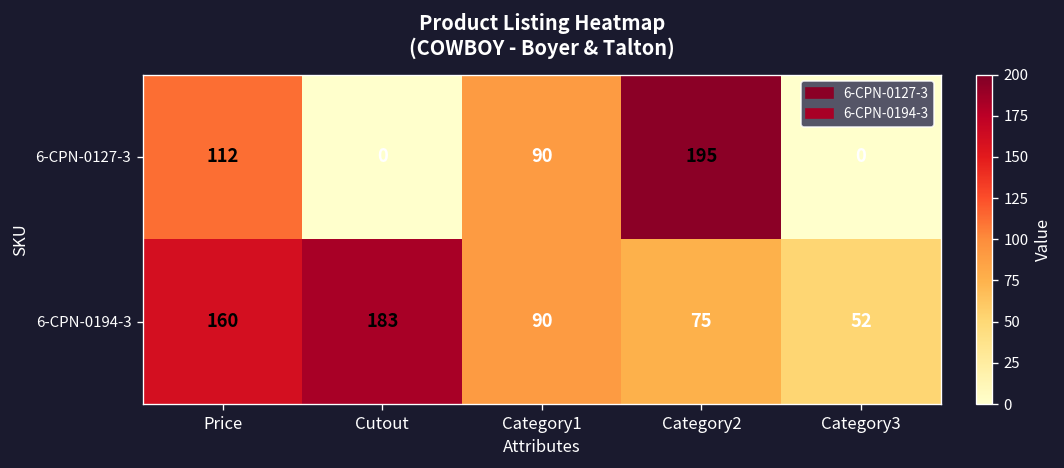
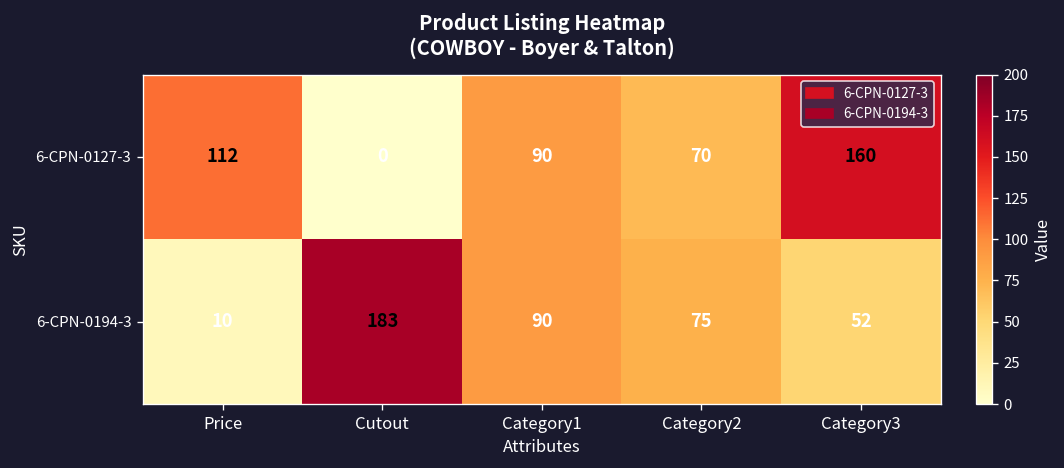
  {
    "6-CPN-0127-3": {
      "Price": 112,
      "Cutout": 0,
      "Category1": 90,
-     "Category2": 195,
-     "Category3": 0
+     "Category2": 70,
+     "Category3": 160
    },
    "6-CPN-0194-3": {
-     "Price": 160,
+     "Price": 10,
      "Cutout": 183,
      "Category1": 90,
      "Category2": 75,
      "Category3": 52
    }
  }
